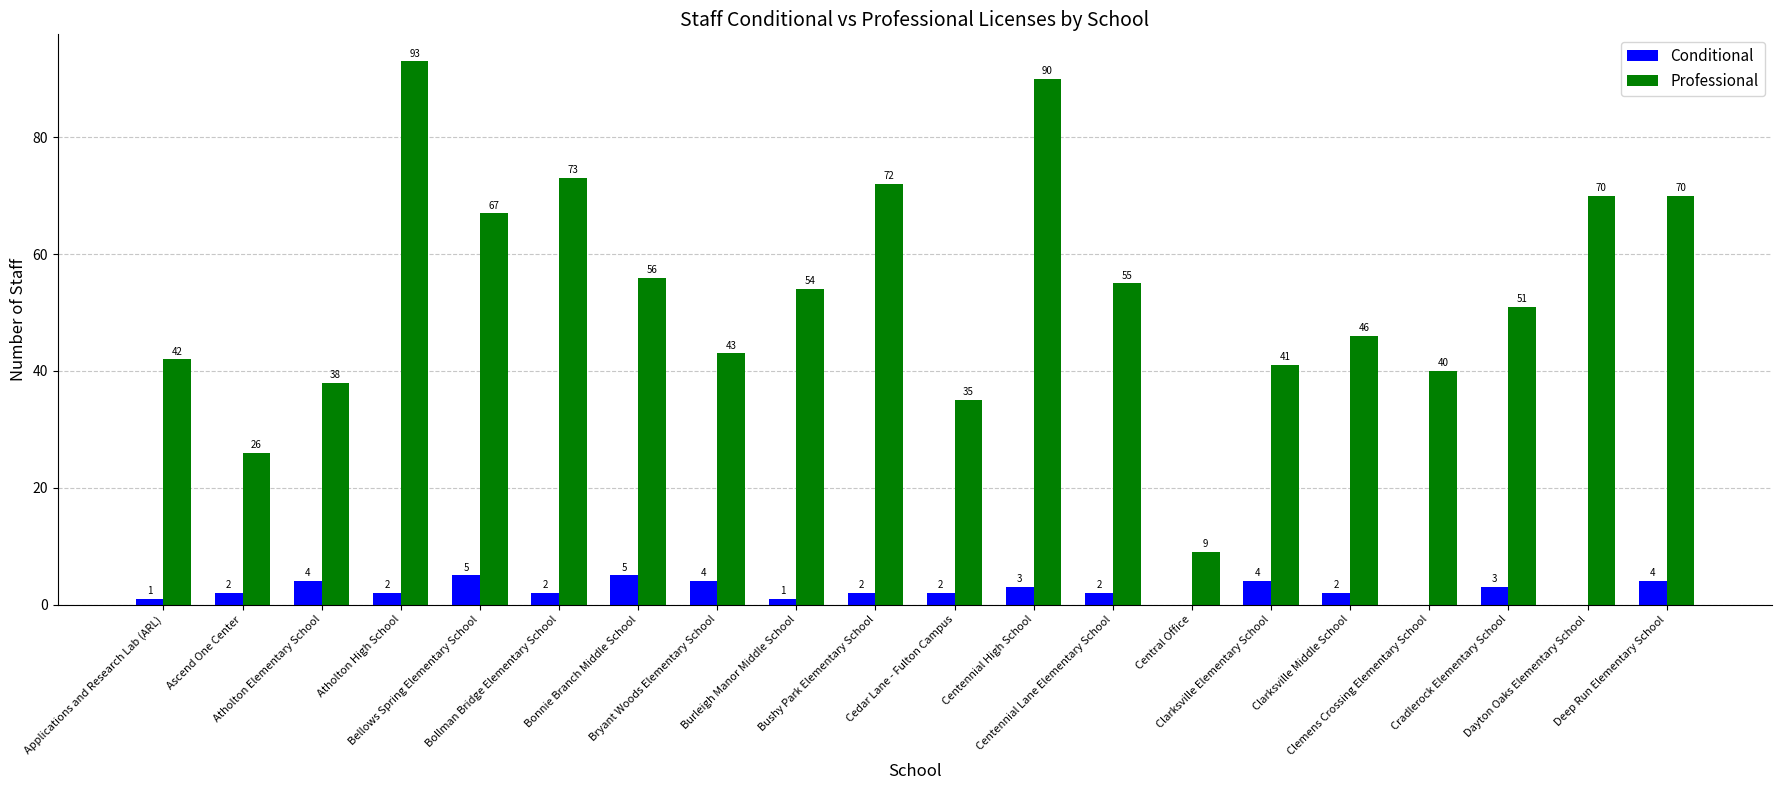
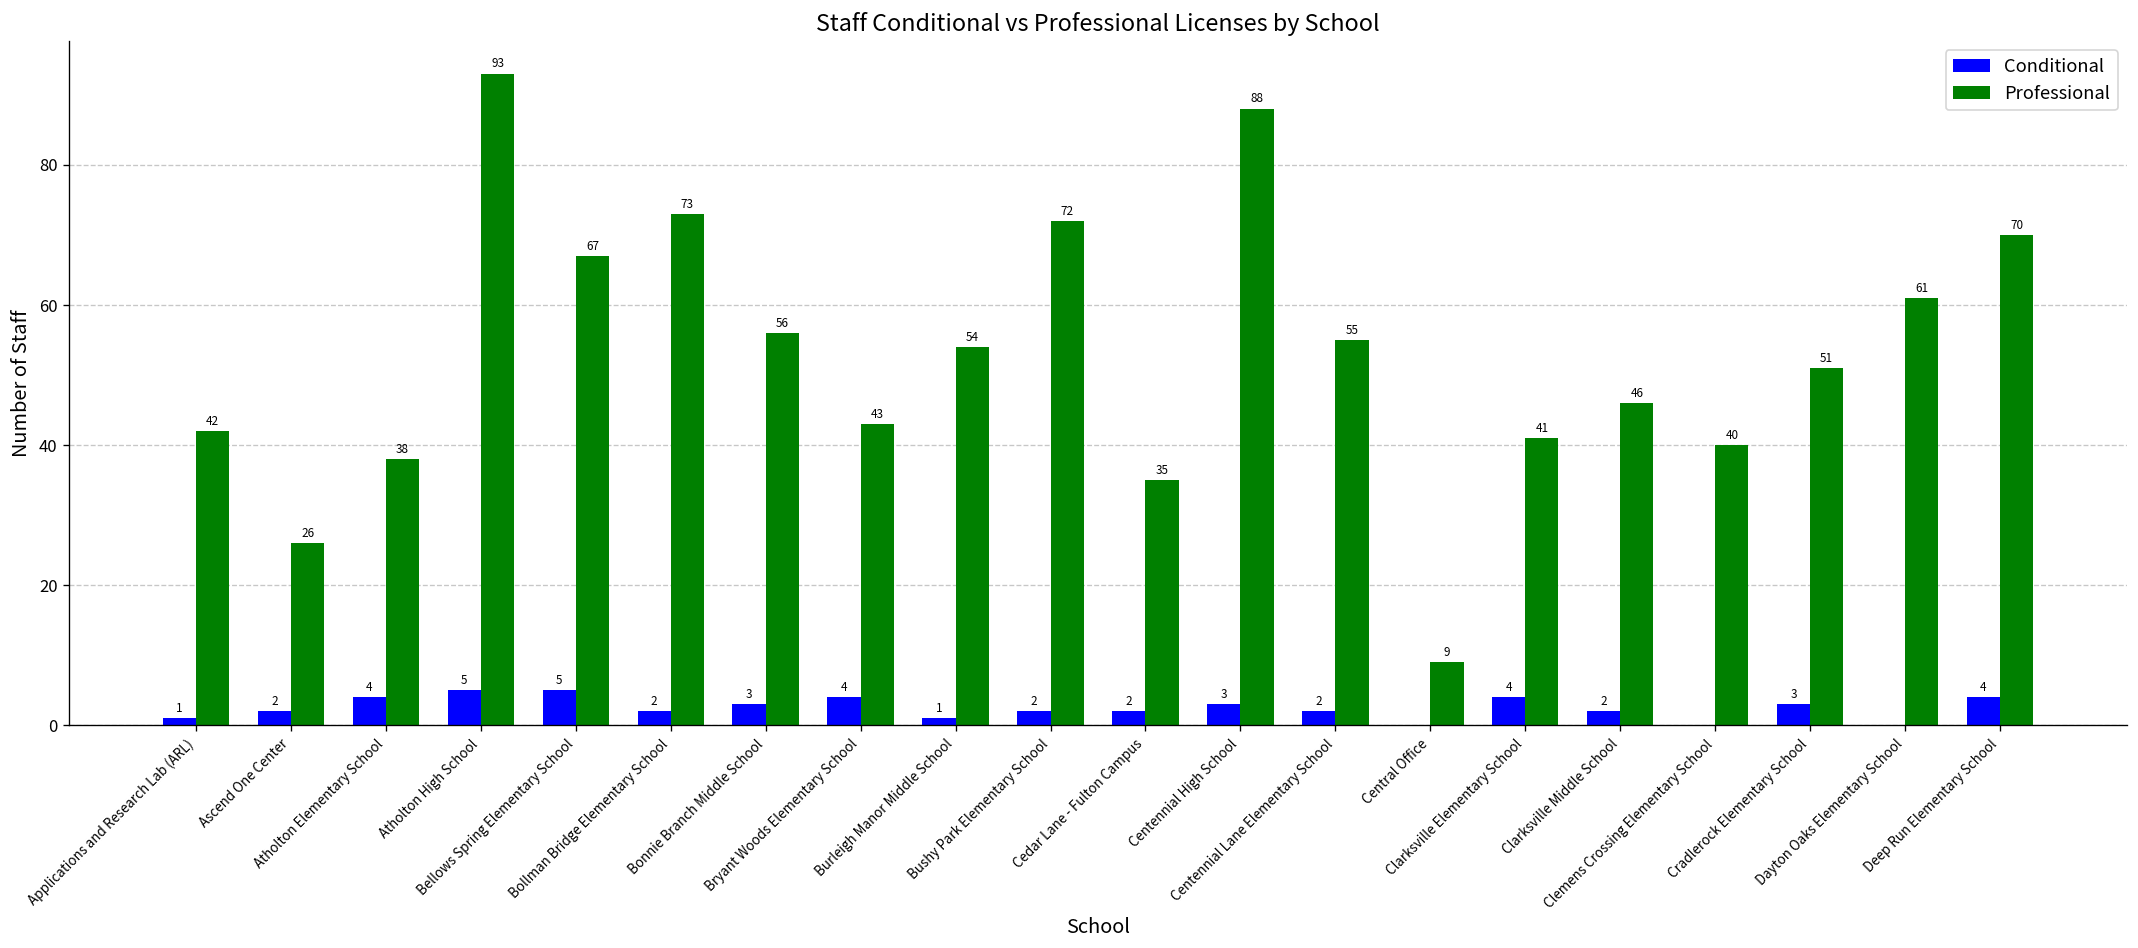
  {
    "Conditional": {
      "Applications and Research Lab (ARL)": 1,
      "Ascend One Center": 2,
      "Atholton Elementary School": 4,
-     "Atholton High School": 2,
+     "Atholton High School": 5,
      "Bellows Spring Elementary School": 5,
      "Bollman Bridge Elementary School": 2,
-     "Bonnie Branch Middle School": 5,
+     "Bonnie Branch Middle School": 3,
      "Bryant Woods Elementary School": 4,
      "Burleigh Manor Middle School": 1,
      "Bushy Park Elementary School": 2,
      "Cedar Lane - Fulton Campus": 2,
      "Centennial High School": 3,
      "Centennial Lane Elementary School": 2,
      "Clarksville Elementary School": 4,
      "Clarksville Middle School": 2,
      "Cradlerock Elementary School": 3,
      "Deep Run Elementary School": 4
    },
    "Professional": {
      "Applications and Research Lab (ARL)": 42,
      "Ascend One Center": 26,
      "Atholton Elementary School": 38,
      "Atholton High School": 93,
      "Bellows Spring Elementary School": 67,
      "Bollman Bridge Elementary School": 73,
      "Bonnie Branch Middle School": 56,
      "Bryant Woods Elementary School": 43,
      "Burleigh Manor Middle School": 54,
      "Bushy Park Elementary School": 72,
      "Cedar Lane - Fulton Campus": 35,
-     "Centennial High School": 90,
+     "Centennial High School": 88,
      "Centennial Lane Elementary School": 55,
      "Central Office": 9,
      "Clarksville Elementary School": 41,
      "Clarksville Middle School": 46,
      "Clemens Crossing Elementary School": 40,
      "Cradlerock Elementary School": 51,
-     "Dayton Oaks Elementary School": 70,
+     "Dayton Oaks Elementary School": 61,
      "Deep Run Elementary School": 70
    }
  }
